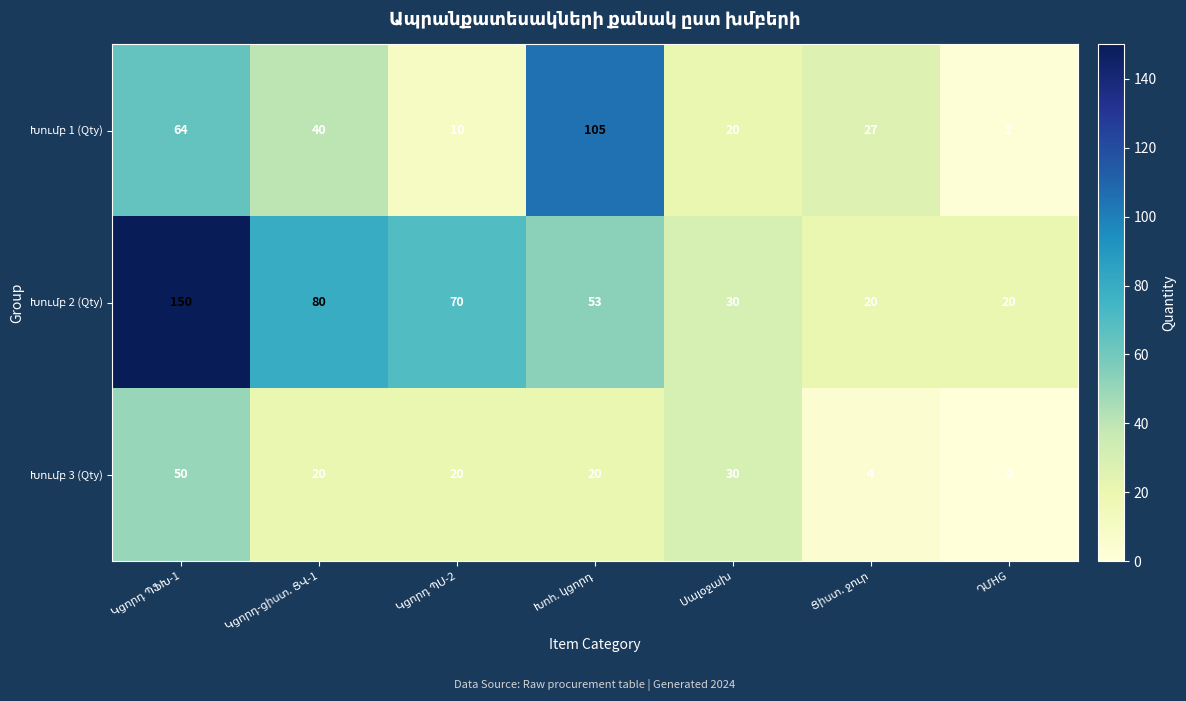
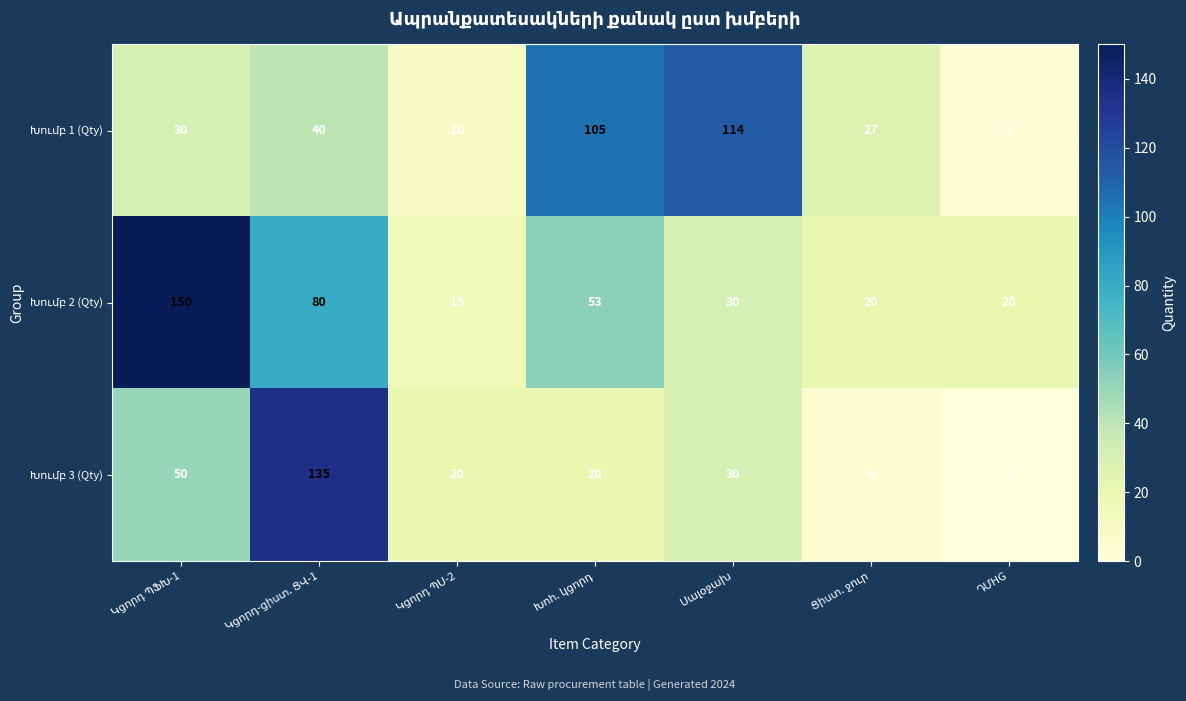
  {
    "Խումբ 1 (Qty)": {
-     "Կցորդ ՊՖԽ-1": 64,
+     "Կցորդ ՊՖԽ-1": 30,
      "Կցորդ-ցիստ. ՑՎ-1": 40,
      "Կցորդ ՊՍ-2": 10,
      "Խոհ. կցորդ": 105,
-     "Սալօջախ": 20,
+     "Սալօջախ": 114,
      "Ցիստ. ջուր": 27
    },
    "Խումբ 2 (Qty)": {
      "Կցորդ ՊՖԽ-1": 150,
      "Կցորդ-ցիստ. ՑՎ-1": 80,
-     "Կցորդ ՊՍ-2": 70,
+     "Կցորդ ՊՍ-2": 15,
      "Խոհ. կցորդ": 53,
      "Սալօջախ": 30,
      "Ցիստ. ջուր": 20,
      "ԴՄHG": 20
    },
    "Խումբ 3 (Qty)": {
      "Կցորդ ՊՖԽ-1": 50,
-     "Կցորդ-ցիստ. ՑՎ-1": 20,
+     "Կցորդ-ցիստ. ՑՎ-1": 135,
      "Կցորդ ՊՍ-2": 20,
      "Խոհ. կցորդ": 20,
      "Սալօջախ": 30
    }
  }
